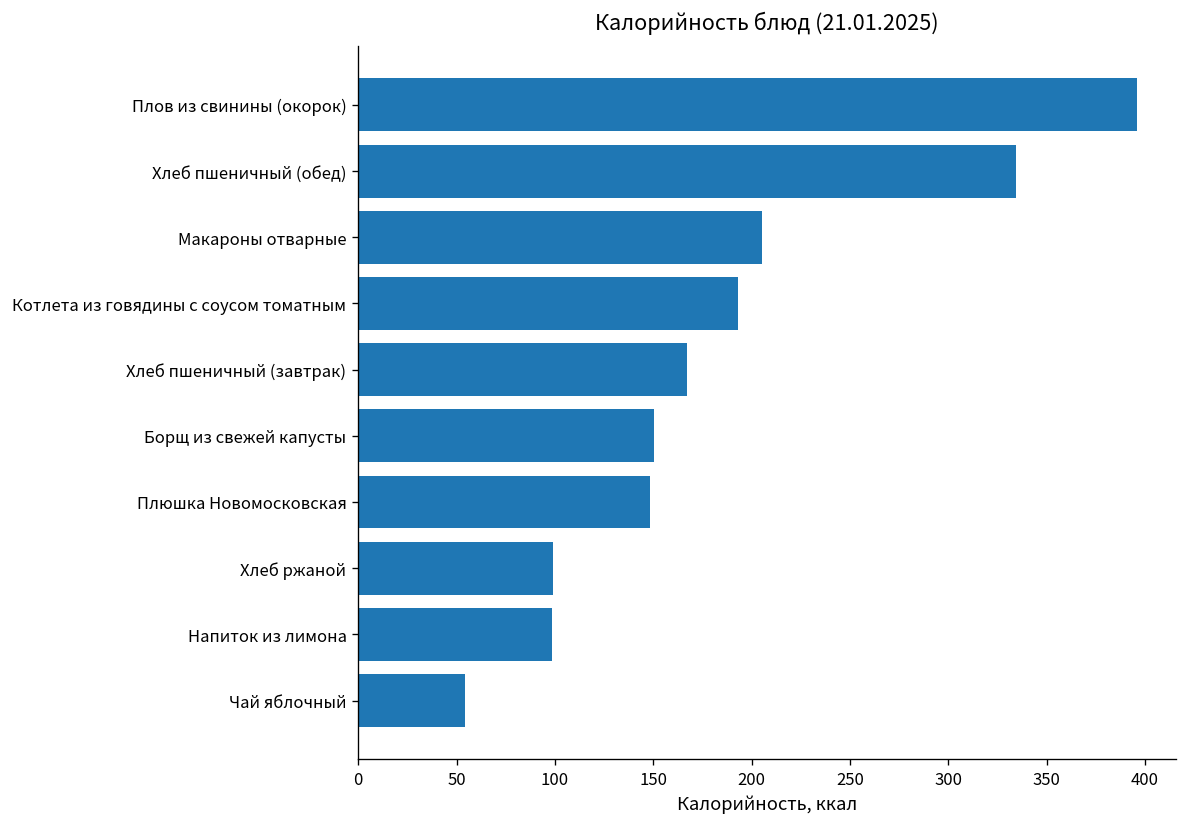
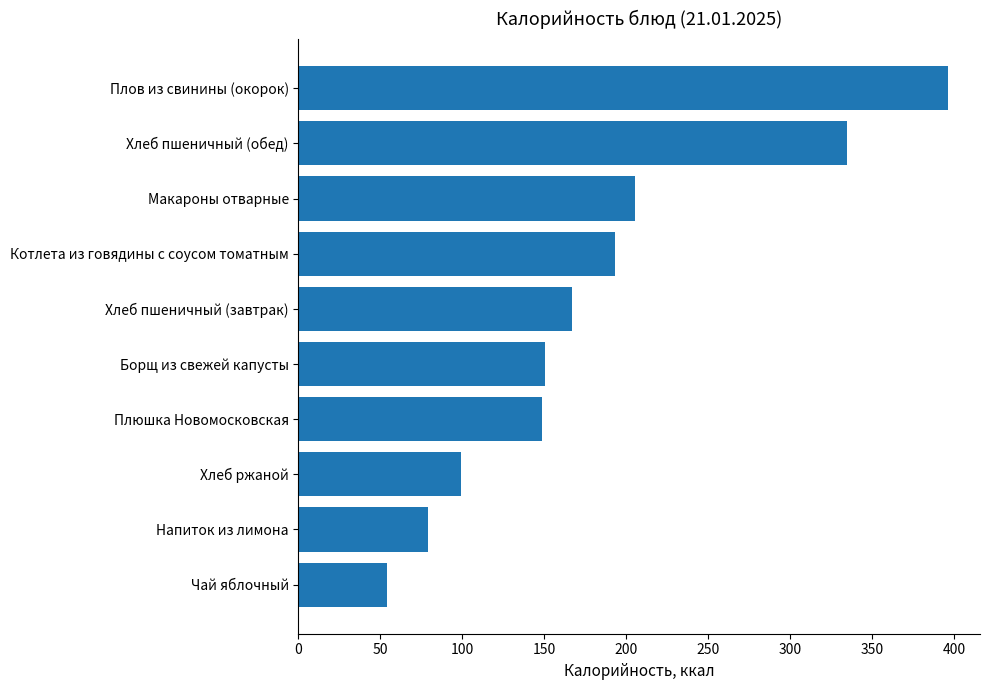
  {
    "Плов из свинины (окорок)": 396,
    "Хлеб пшеничный (обед)": 334,
    "Макароны отварные": 205,
    "Котлета из говядины с соусом томатным": 193,
    "Хлеб пшеничный (завтрак)": 167,
    "Борщ из свежей капусты": 150,
    "Плюшка Новомосковская": 148,
    "Хлеб ржаной": 99,
-   "Напиток из лимона": 98,
+   "Напиток из лимона": 79,
    "Чай яблочный": 54
  }
